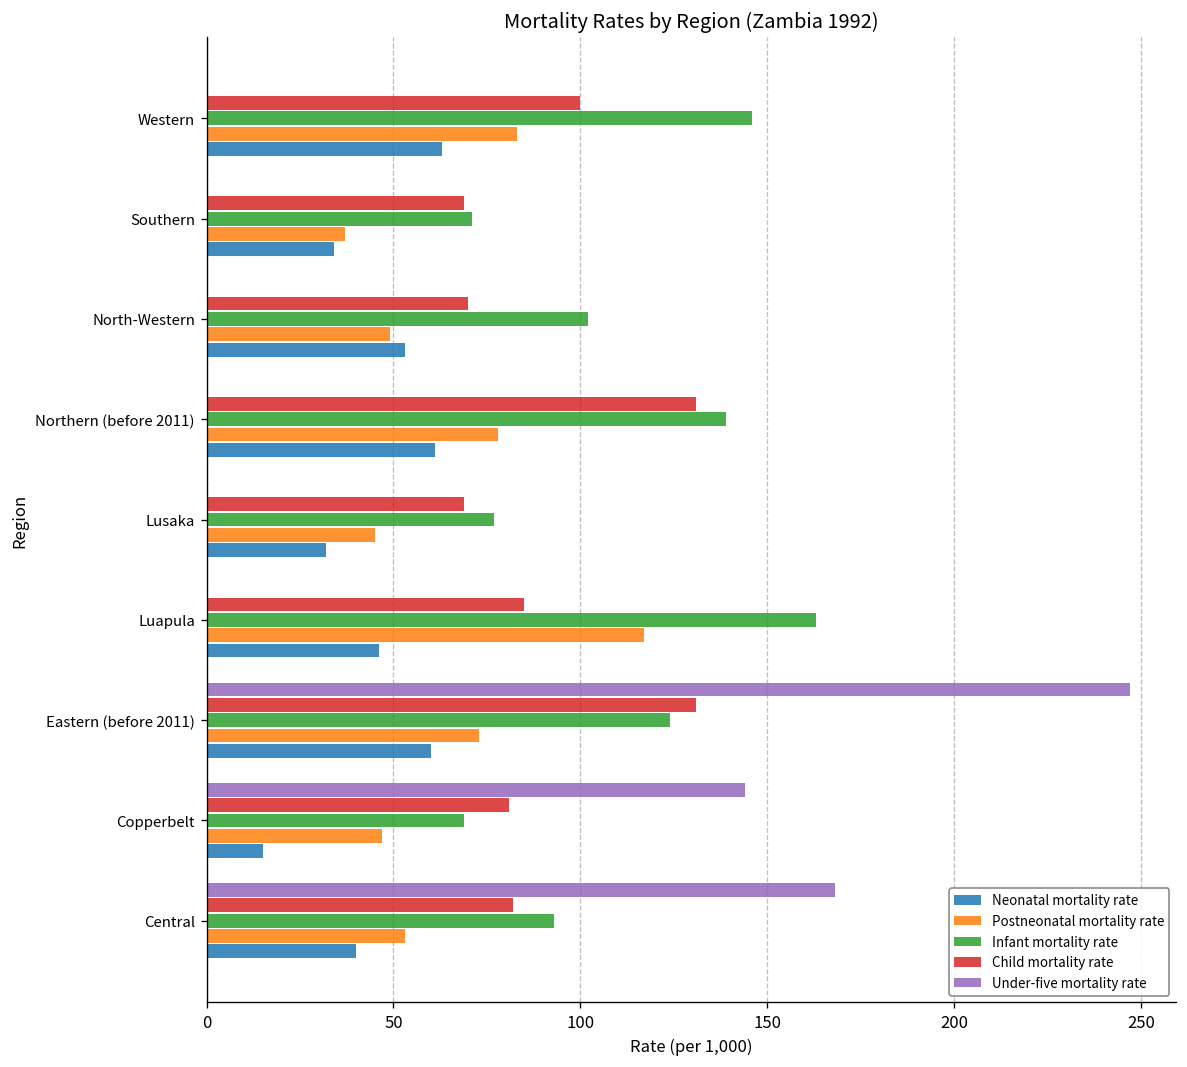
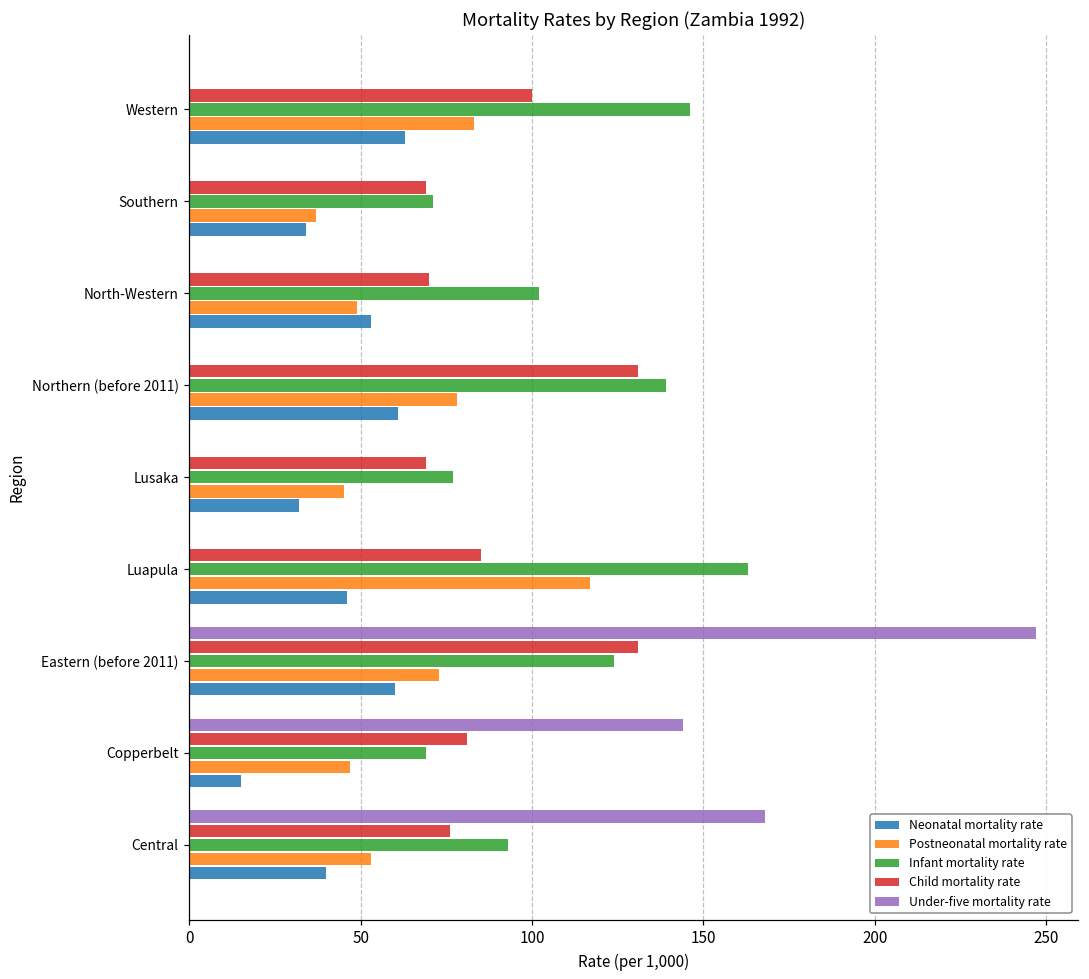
  {
    "Neonatal mortality rate": {
      "Western": 63,
      "Southern": 34,
      "North-Western": 53,
      "Northern (before 2011)": 61,
      "Lusaka": 32,
      "Luapula": 46,
      "Eastern (before 2011)": 60,
      "Copperbelt": 15,
      "Central": 40
    },
    "Postneonatal mortality rate": {
      "Western": 83,
      "Southern": 37,
      "North-Western": 49,
      "Northern (before 2011)": 78,
      "Lusaka": 45,
      "Luapula": 117,
      "Eastern (before 2011)": 73,
      "Copperbelt": 47,
      "Central": 53
    },
    "Infant mortality rate": {
      "Western": 146,
      "Southern": 71,
      "North-Western": 102,
      "Northern (before 2011)": 139,
      "Lusaka": 77,
      "Luapula": 163,
      "Eastern (before 2011)": 124,
      "Copperbelt": 69,
      "Central": 93
    },
    "Child mortality rate": {
      "Western": 100,
      "Southern": 69,
      "North-Western": 70,
      "Northern (before 2011)": 131,
      "Lusaka": 69,
      "Luapula": 85,
      "Eastern (before 2011)": 131,
      "Copperbelt": 81,
-     "Central": 82
+     "Central": 76
    },
    "Under-five mortality rate": {
      "Western": 0,
      "Southern": 0,
      "North-Western": 0,
      "Northern (before 2011)": 0,
      "Lusaka": 0,
      "Luapula": 0,
      "Eastern (before 2011)": 247,
      "Copperbelt": 144,
      "Central": 168
    }
  }
